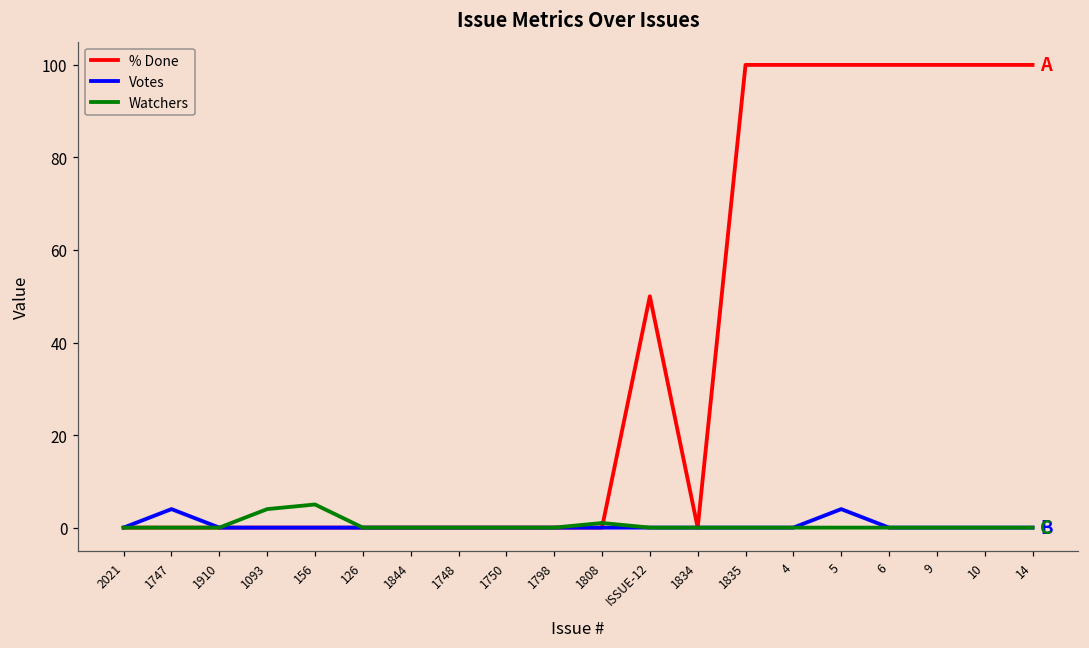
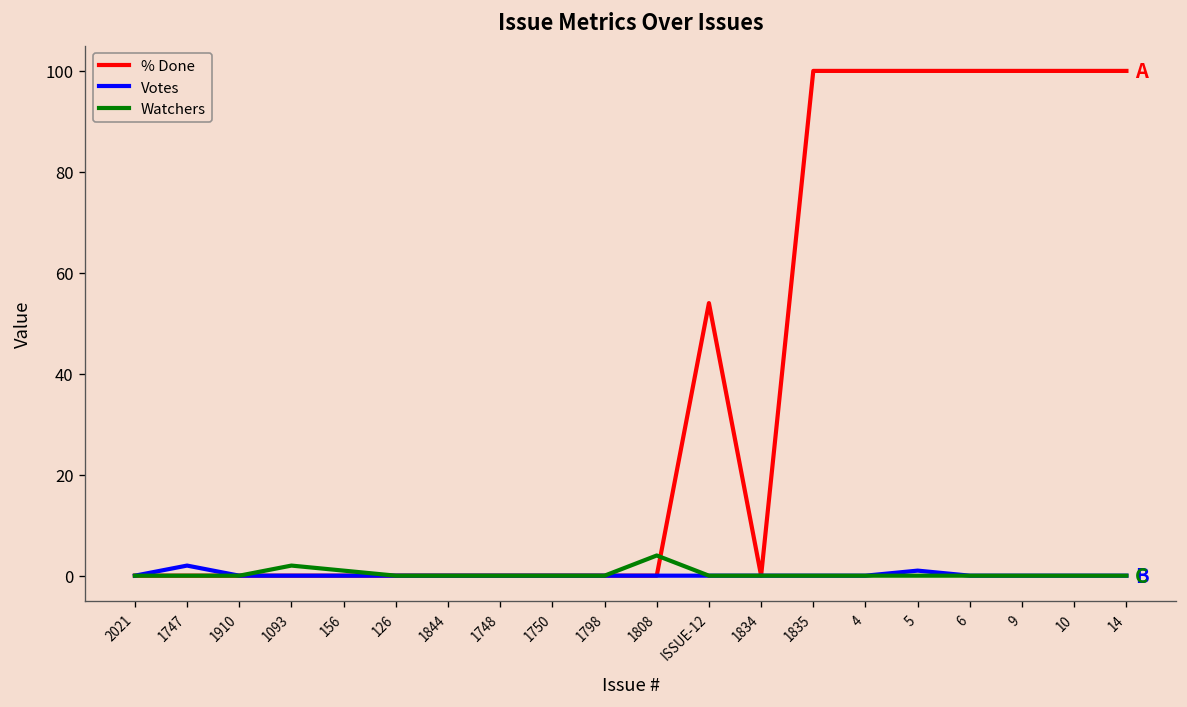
  {
    "% Done": {
-     "ISSUE-12": 50,
+     "ISSUE-12": 54,
      "1835": 100,
      "4": 100,
      "5": 100,
      "6": 100,
      "9": 100,
      "10": 100,
      "14": 100
    },
    "Votes": {
-     "1747": 4,
-     "5": 4
+     "1747": 2,
+     "5": 1
    },
    "Watchers": {
-     "1093": 4,
-     "156": 5,
-     "1808": 1,
+     "1093": 2,
+     "156": 1,
+     "1808": 4,
      "5": 0
    }
  }
